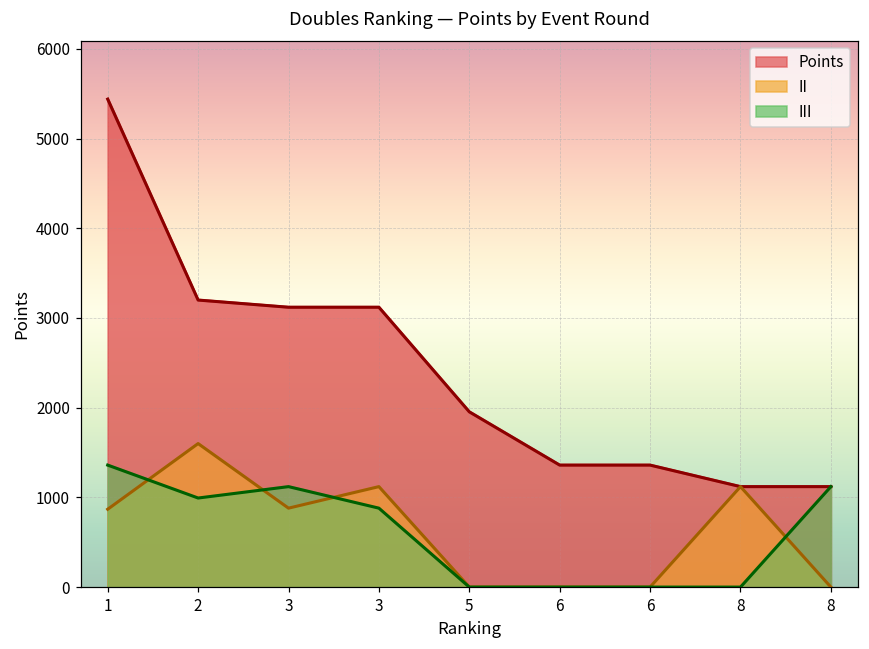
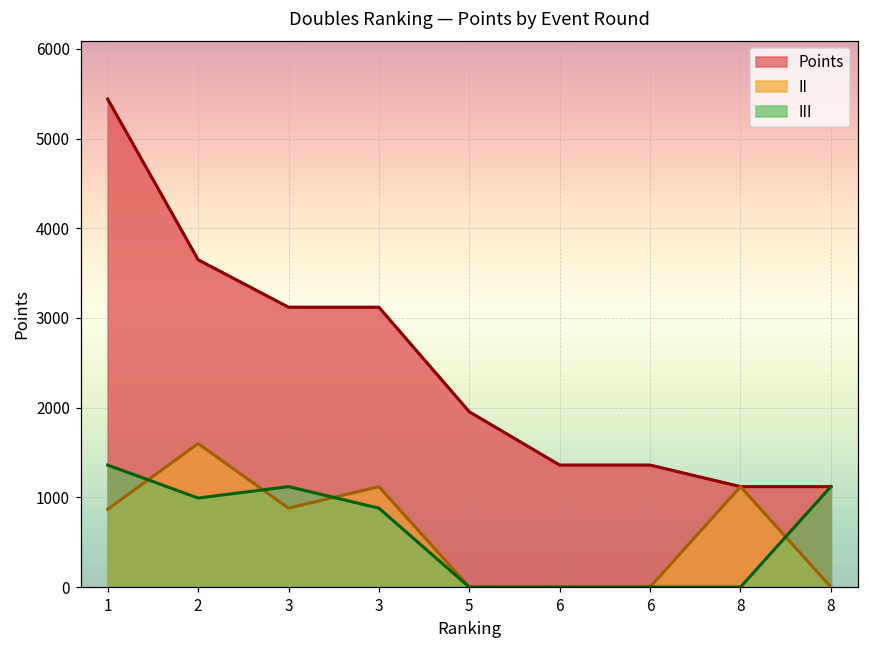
  {
    "Points": {
      "1": 5400,
-     "2": 3200,
+     "2": 3600,
      "5": 2000
    },
    "II": {
      "1": 900,
      "2": 1600
    },
    "III": {
      "1": 1400,
      "2": 1000
    }
  }
